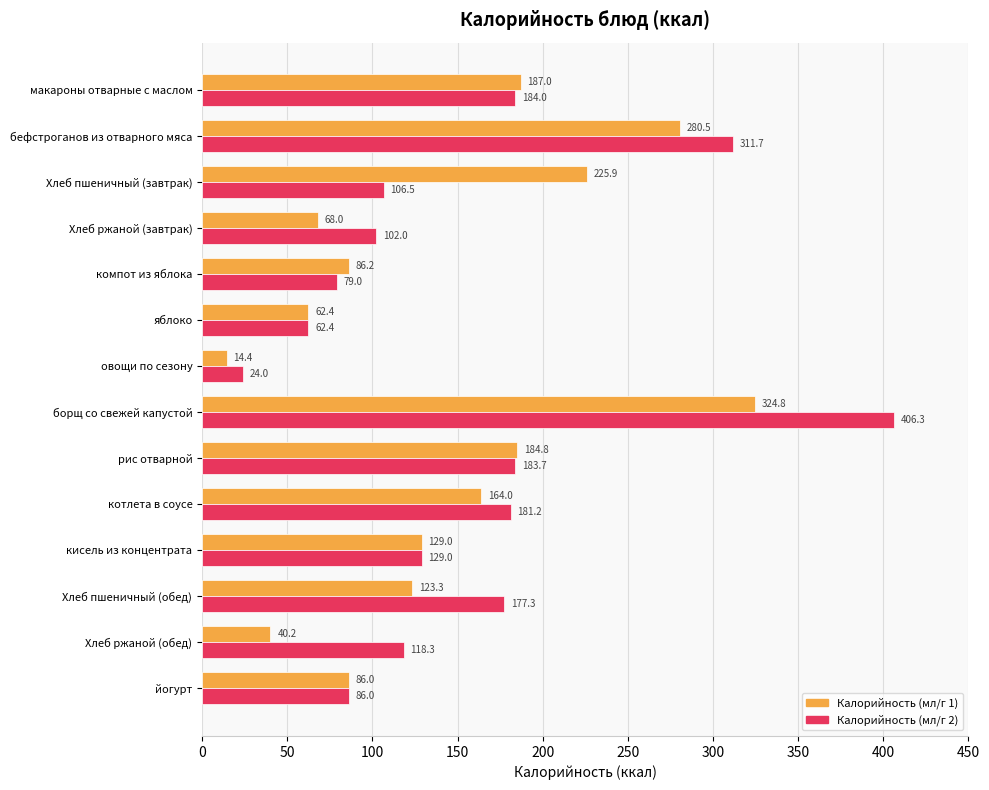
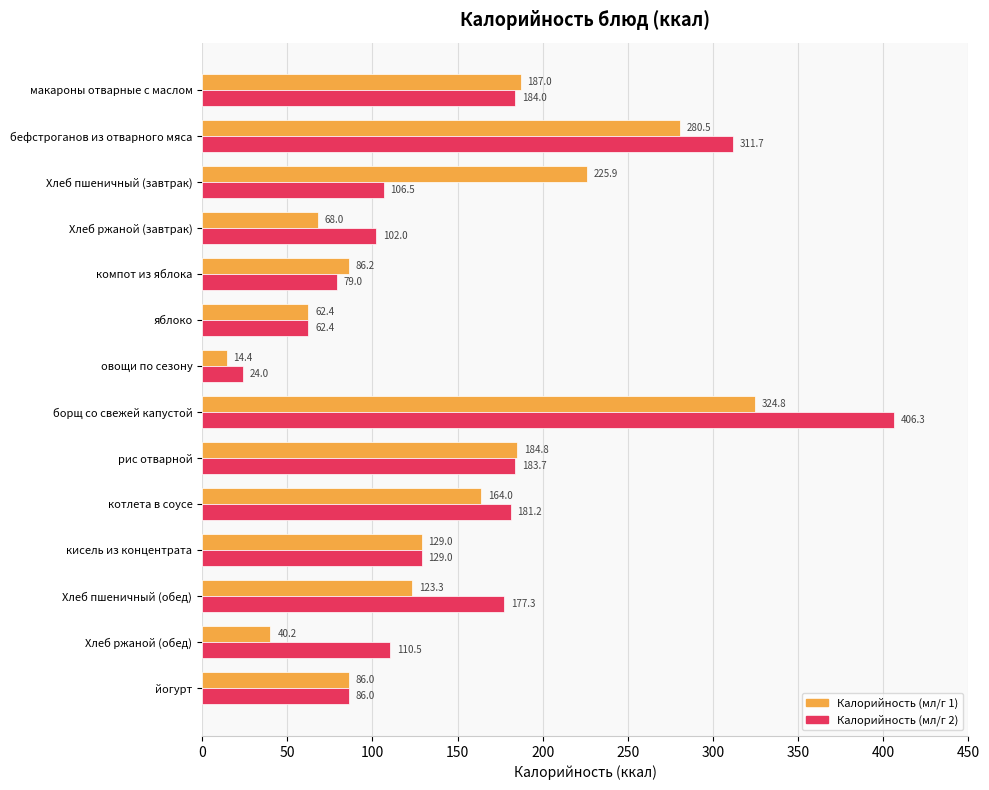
  {
    "Калорийность (мл/г 1)": {
      "макароны отварные с маслом": 187.0,
      "бефстроганов из отварного мяса": 280.5,
      "Хлеб пшеничный (завтрак)": 225.9,
      "Хлеб ржаной (завтрак)": 68.0,
      "компот из яблока": 86.2,
      "яблоко": 62.4,
      "овощи по сезону": 14.4,
      "борщ со свежей капустой": 324.8,
      "рис отварной": 184.8,
      "котлета в соусе": 164.0,
      "кисель из концентрата": 129.0,
      "Хлеб пшеничный (обед)": 123.3,
      "Хлеб ржаной (обед)": 40.2,
      "йогурт": 86.0
    },
    "Калорийность (мл/г 2)": {
      "макароны отварные с маслом": 184.0,
      "бефстроганов из отварного мяса": 311.7,
      "Хлеб пшеничный (завтрак)": 106.5,
      "Хлеб ржаной (завтрак)": 102.0,
      "компот из яблока": 79.0,
      "яблоко": 62.4,
      "овощи по сезону": 24.0,
      "борщ со свежей капустой": 406.3,
      "рис отварной": 183.7,
      "котлета в соусе": 181.2,
      "кисель из концентрата": 129.0,
      "Хлеб пшеничный (обед)": 177.3,
-     "Хлеб ржаной (обед)": 118.3,
+     "Хлеб ржаной (обед)": 110.5,
      "йогурт": 86.0
    }
  }
